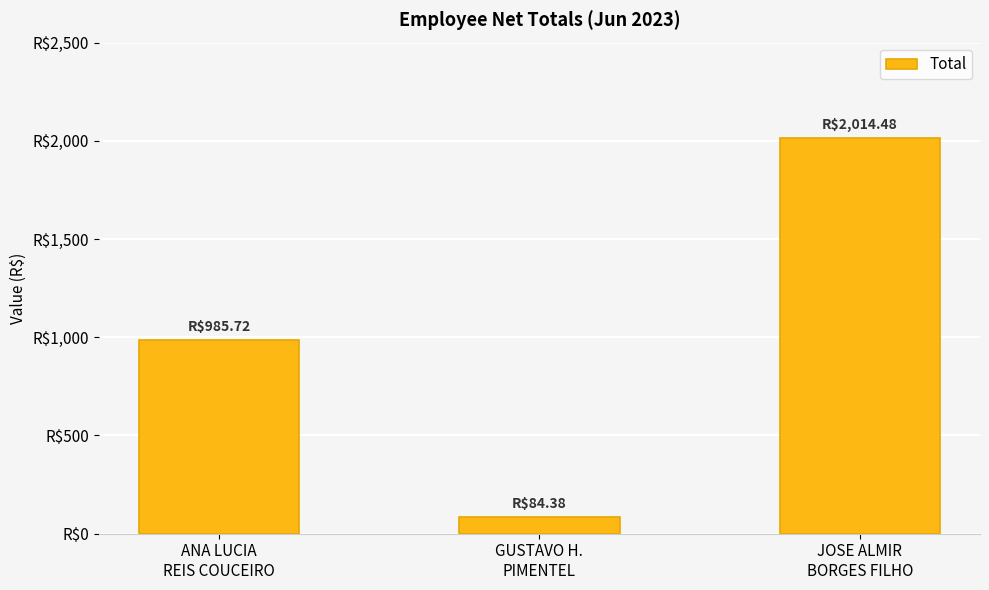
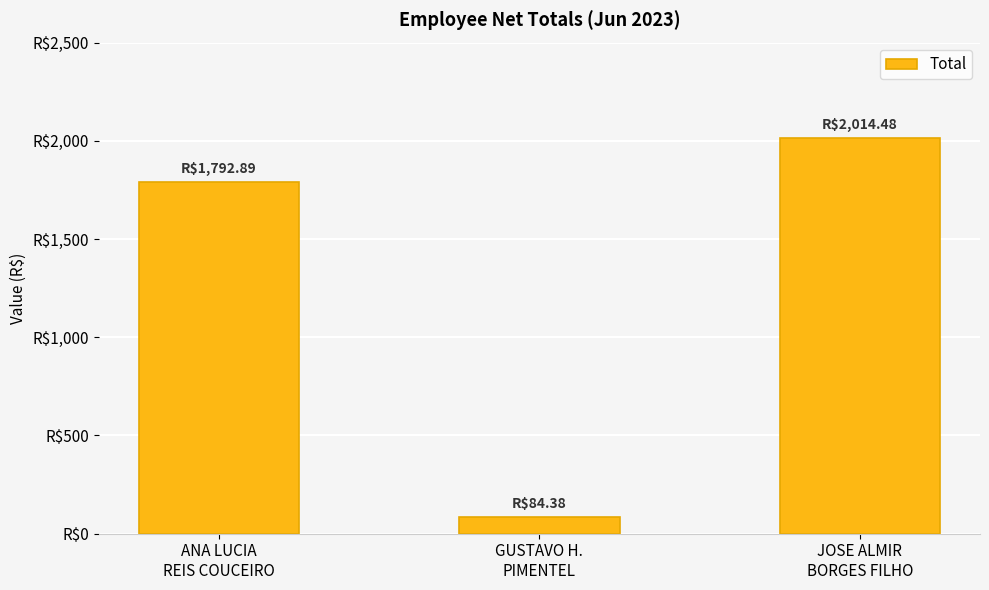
  {
-   "ANA LUCIA REIS COUCEIRO": "$985.72",
+   "ANA LUCIA REIS COUCEIRO": "$1,792.89",
    "GUSTAVO H. PIMENTEL": "$84.38",
    "JOSE ALMIR BORGES FILHO": "$2,014.48"
  }
